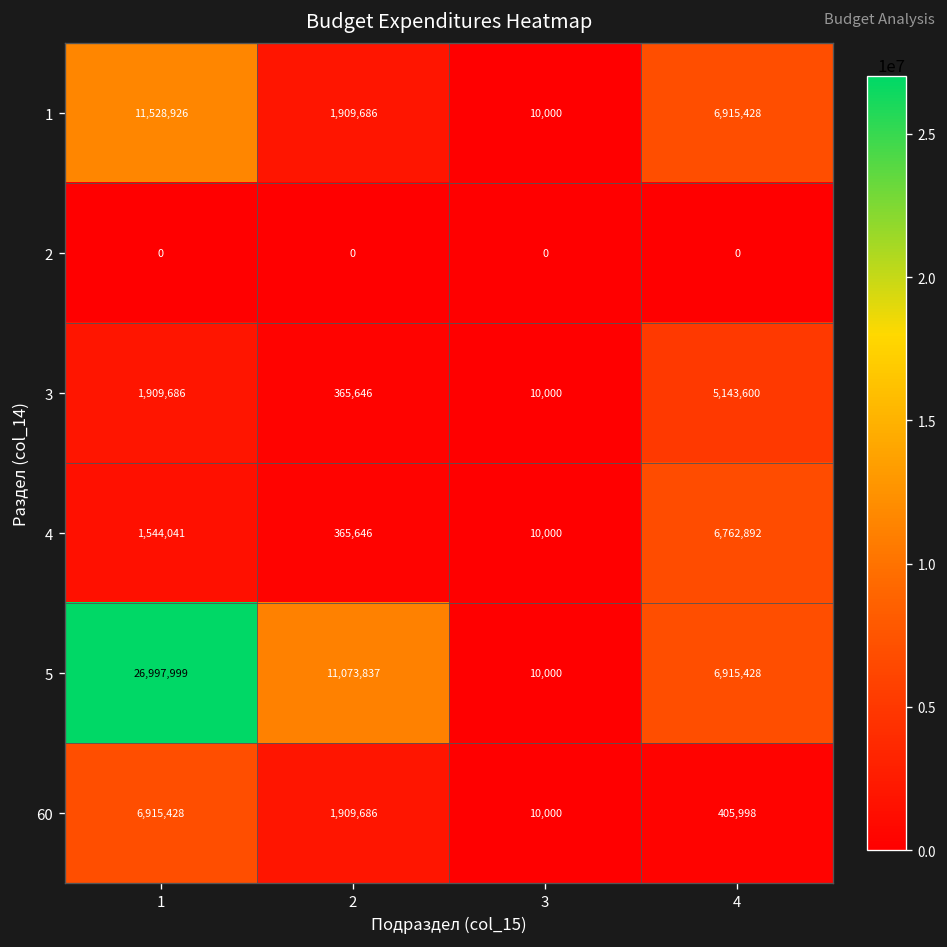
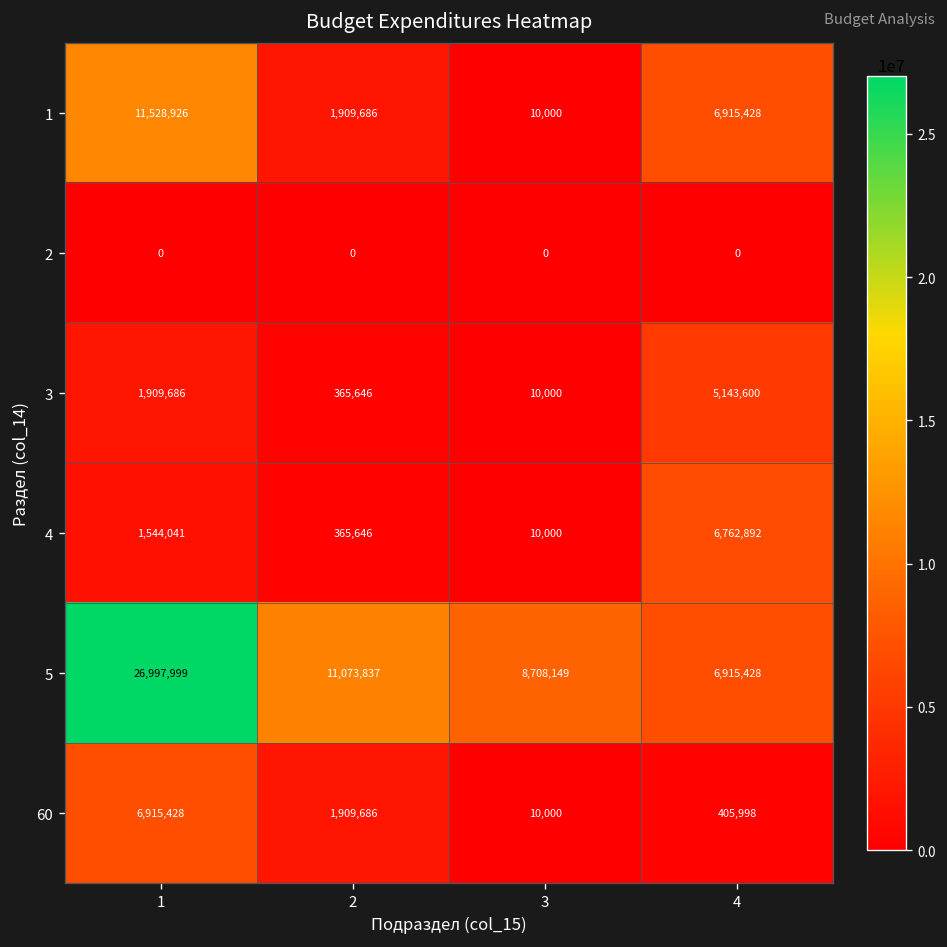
  {
    "1": {
      "1": "11,528,926",
      "2": "1,909,686",
      "3": "10,000",
      "4": "6,915,428"
    },
    "2": {
      "1": "0",
      "2": "0",
      "3": "0",
      "4": "0"
    },
    "3": {
      "1": "1,909,686",
      "2": "365,646",
      "3": "10,000",
      "4": "5,143,600"
    },
    "4": {
      "1": "1,544,041",
      "2": "365,646",
      "3": "10,000",
      "4": "6,762,892"
    },
    "5": {
      "1": "26,997,999",
      "2": "11,073,837",
-     "3": "10,000",
+     "3": "8,708,149",
      "4": "6,915,428"
    },
    "60": {
      "1": "6,915,428",
      "2": "1,909,686",
      "3": "10,000",
      "4": "405,998"
    }
  }
